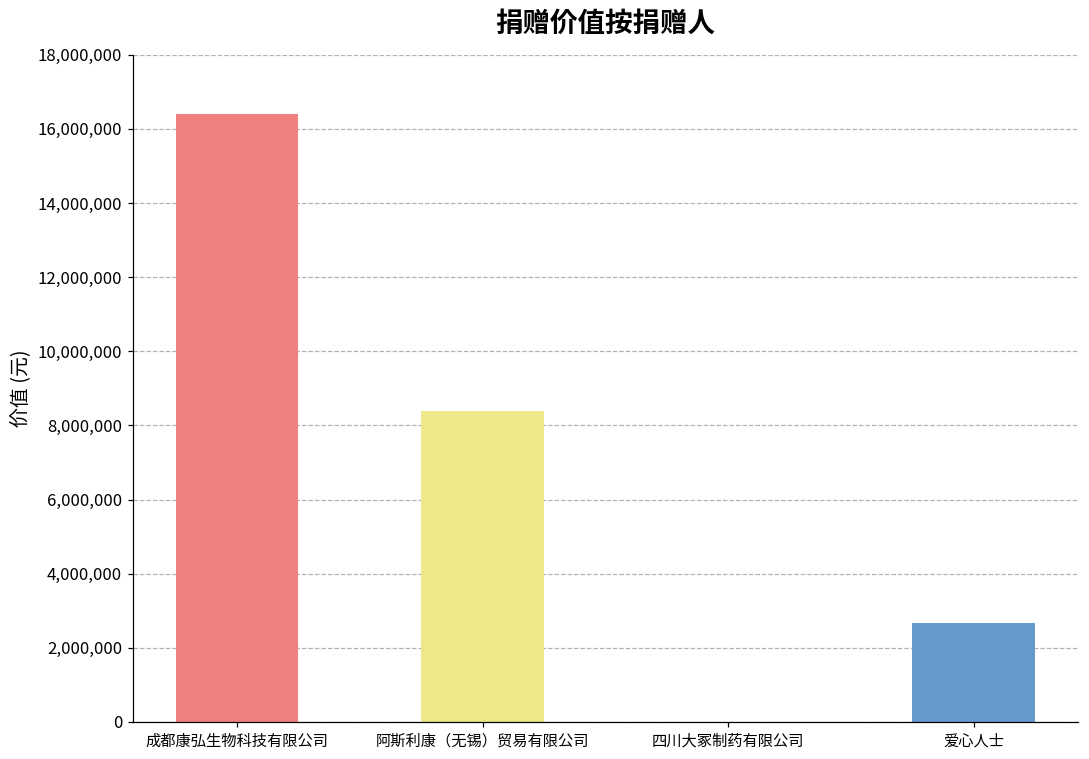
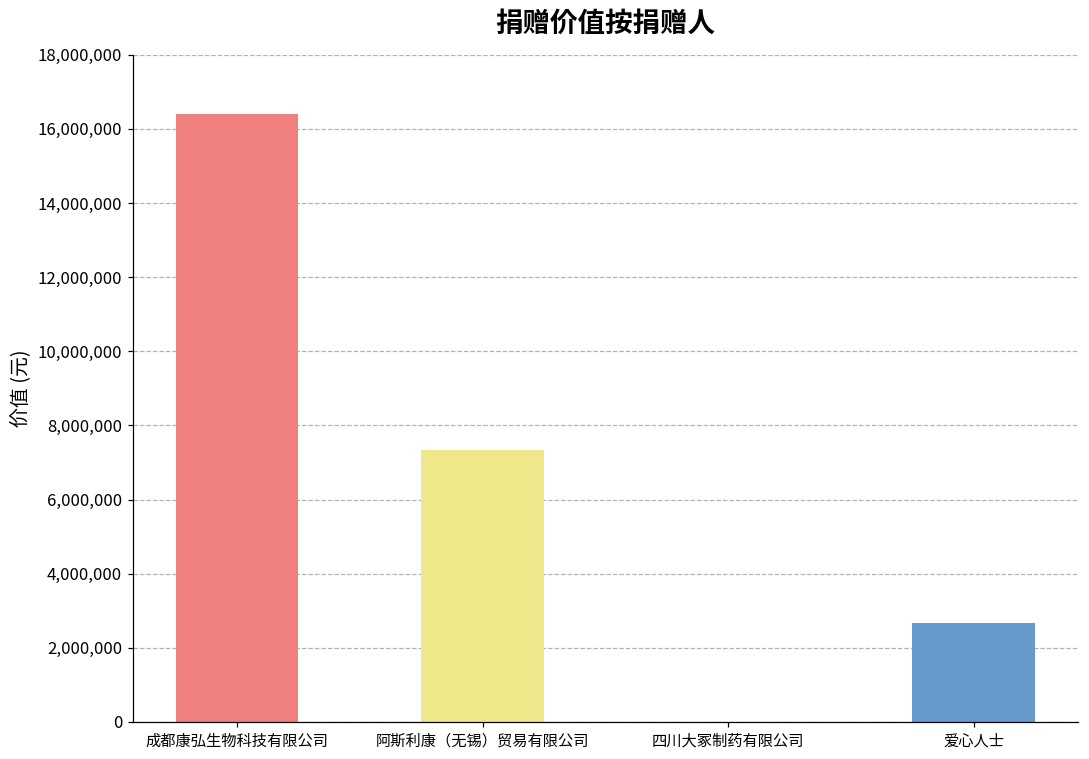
  {
    "成都康弘生物科技有限公司": "16,400,000",
-   "阿斯利康（无锡）贸易有限公司": "8,400,000",
+   "阿斯利康（无锡）贸易有限公司": "7,300,000",
    "爱心人士": "2,700,000"
  }
